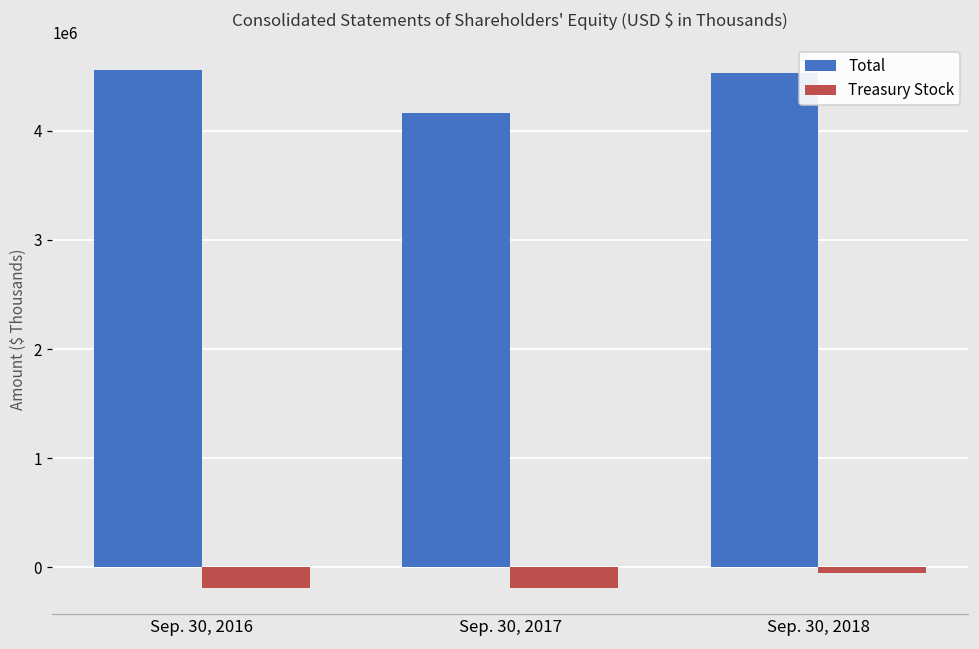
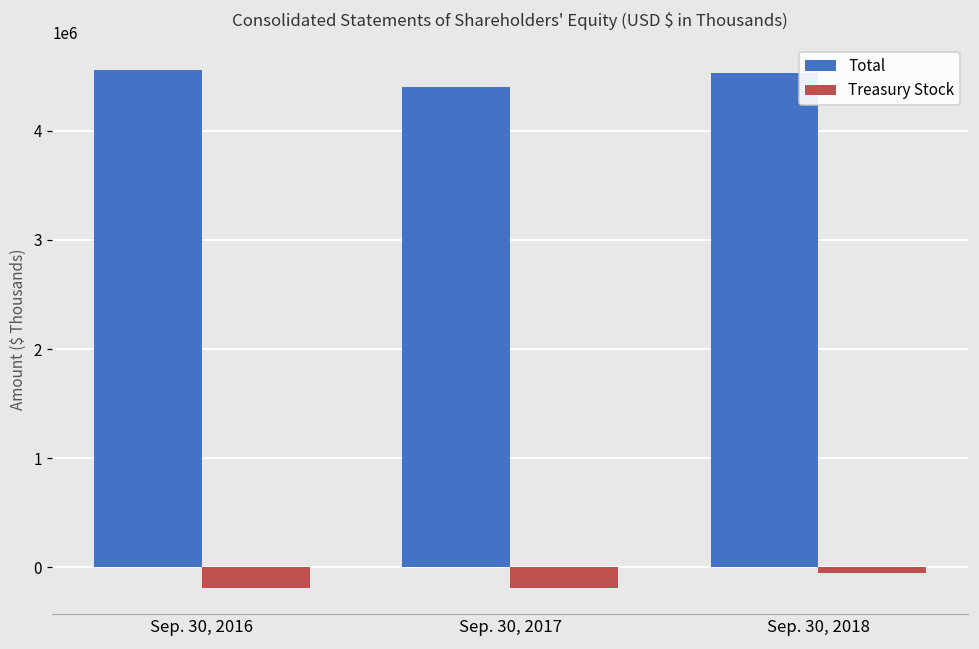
  {
    "Total": {
      "Sep. 30, 2016": 4600000,
-     "Sep. 30, 2017": 4200000,
+     "Sep. 30, 2017": 4400000,
      "Sep. 30, 2018": 4500000
    },
    "Treasury Stock": {
      "Sep. 30, 2016": -200000,
      "Sep. 30, 2017": -200000,
      "Sep. 30, 2018": -100000
    }
  }
